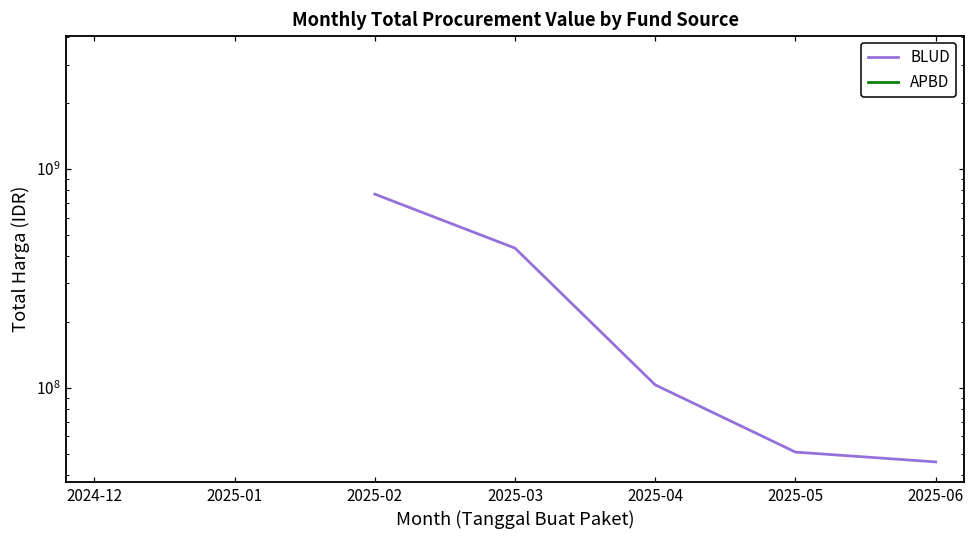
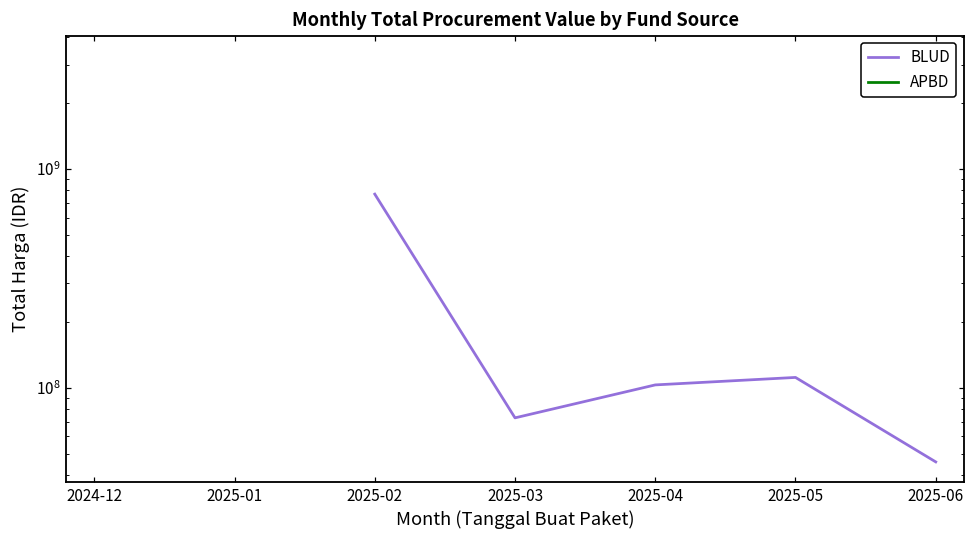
  {
    "BLUD": {
      "2024-12": 3300000000,
      "2025-02": 770000000,
-     "2025-03": 440000000,
+     "2025-03": 73000000,
      "2025-04": 100000000,
-     "2025-05": 51000000,
+     "2025-05": 110000000,
      "2025-06": 46000000
    },
    "APBD": {
      "2025-01": 1800000000,
      "2025-03": 1000000000
    }
  }
